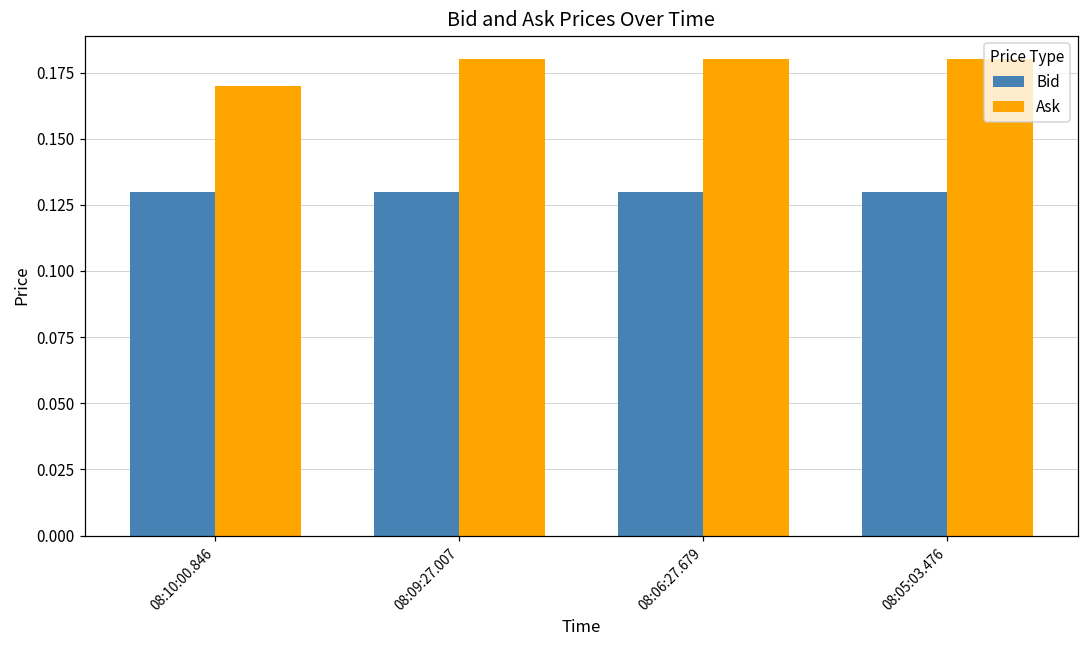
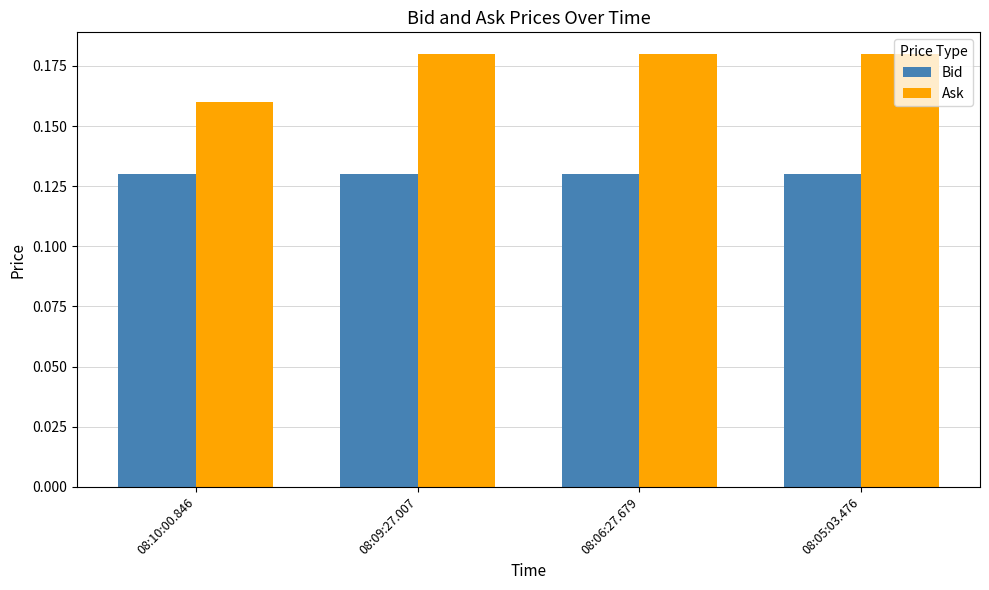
  {
    "Bid": {
      "08:10:00.846": 0.13,
      "08:09:27.007": 0.13,
      "08:06:27.679": 0.13,
      "08:05:03.476": 0.13
    },
    "Ask": {
-     "08:10:00.846": 0.17,
+     "08:10:00.846": 0.16,
      "08:09:27.007": 0.18,
      "08:06:27.679": 0.18
    }
  }
